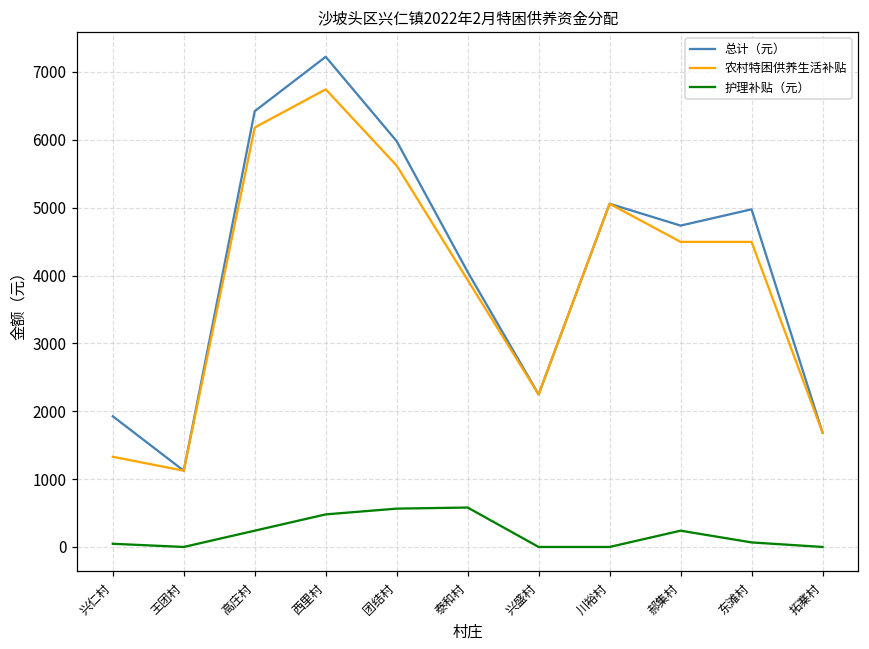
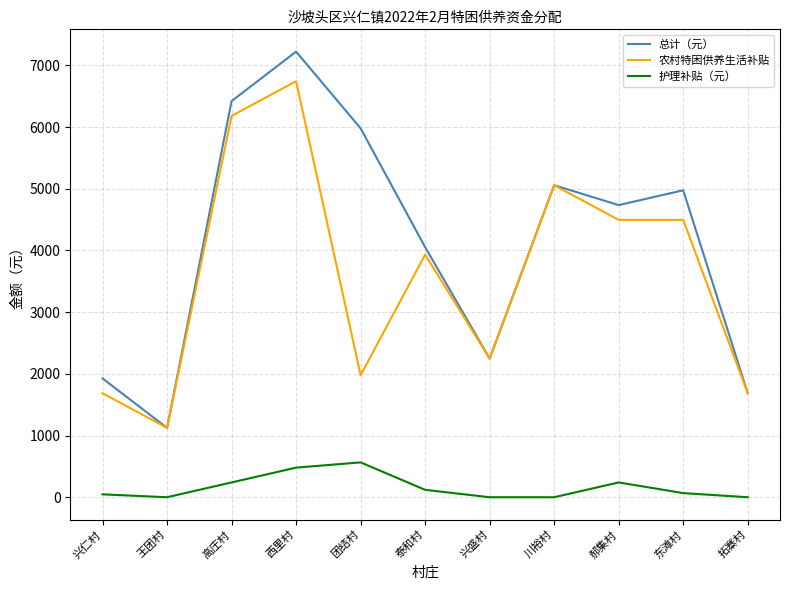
  {
    "总计（元）": {
      "兴仁村": 1900,
      "高庄村": 6400,
      "西里村": 7200,
      "团结村": 6000,
      "泰和村": 4100,
      "郝集村": 4700,
      "东滩村": 5000
    },
    "农村特困供养生活补贴": {
-     "兴仁村": 1300,
+     "兴仁村": 1700,
      "高庄村": 6200,
      "西里村": 6700,
-     "团结村": 5600,
+     "团结村": 2000,
      "泰和村": 3900,
      "郝集村": 4500,
      "东滩村": 4500
    },
    "护理补贴（元）": {
      "兴仁村": 0,
      "王团村": 0,
      "高庄村": 200,
      "西里村": 500,
      "团结村": 600,
-     "泰和村": 600,
+     "泰和村": 100,
      "兴盛村": 0,
      "川裕村": 0,
      "郝集村": 200,
      "东滩村": 100,
      "拓寨村": 0
    }
  }
